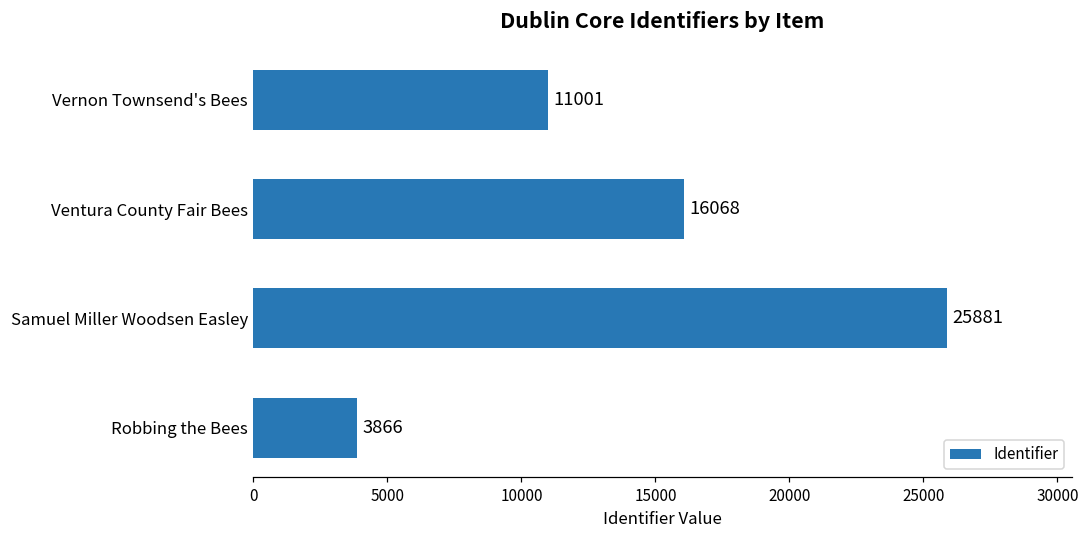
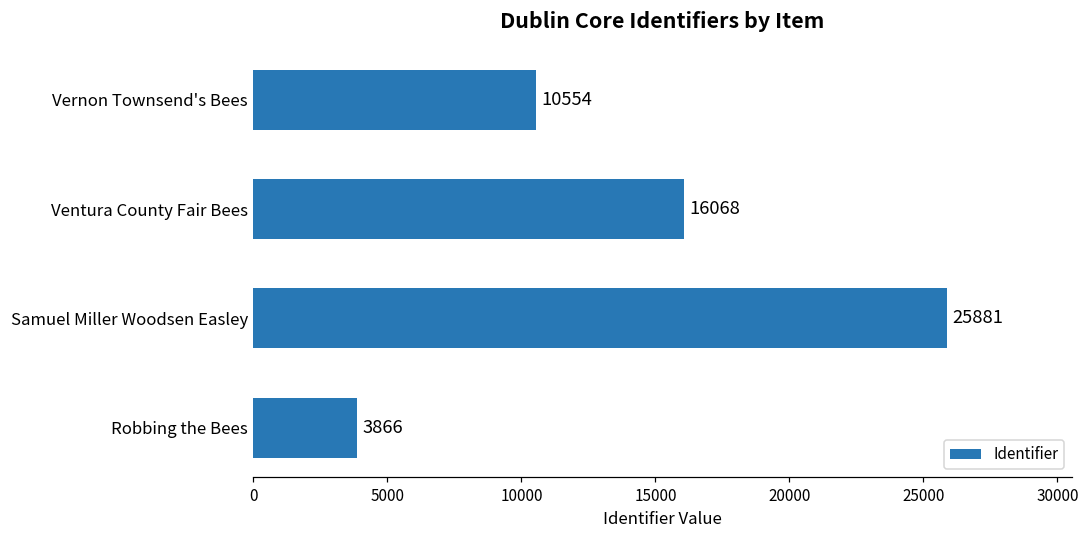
  {
-   "Vernon Townsend's Bees": 11001,
+   "Vernon Townsend's Bees": 10554,
    "Ventura County Fair Bees": 16068,
    "Samuel Miller Woodsen Easley": 25881,
    "Robbing the Bees": 3866
  }
